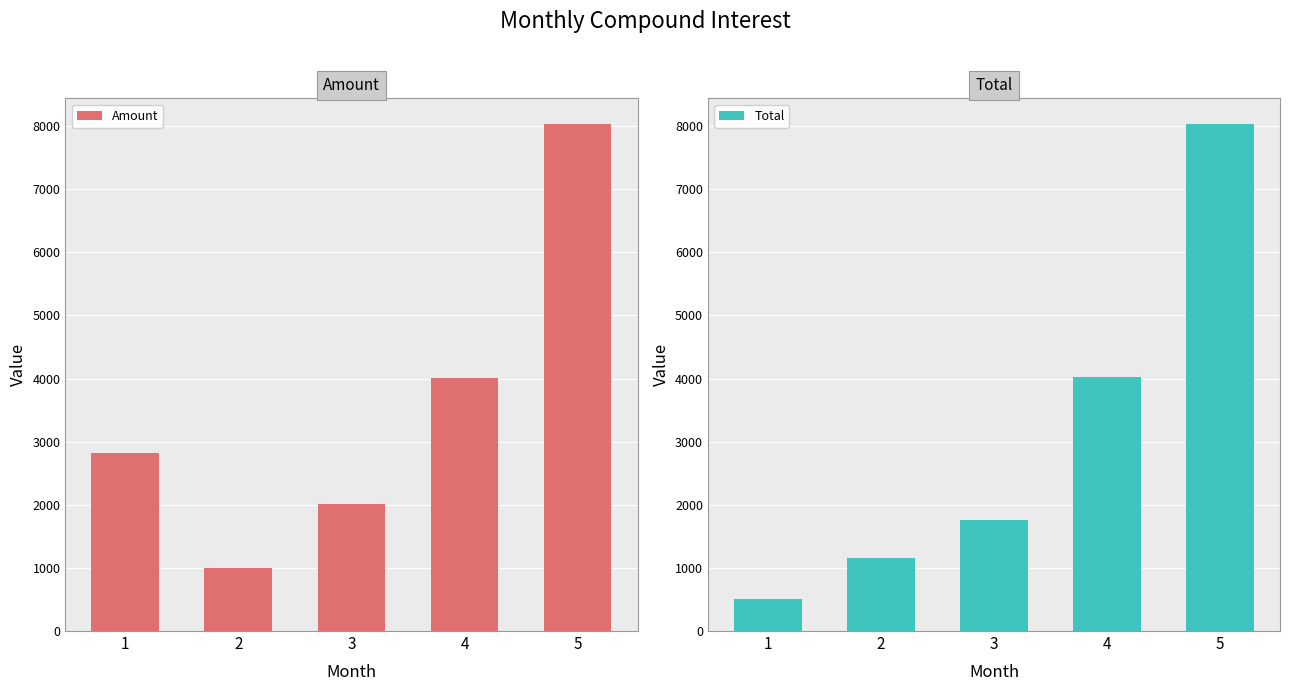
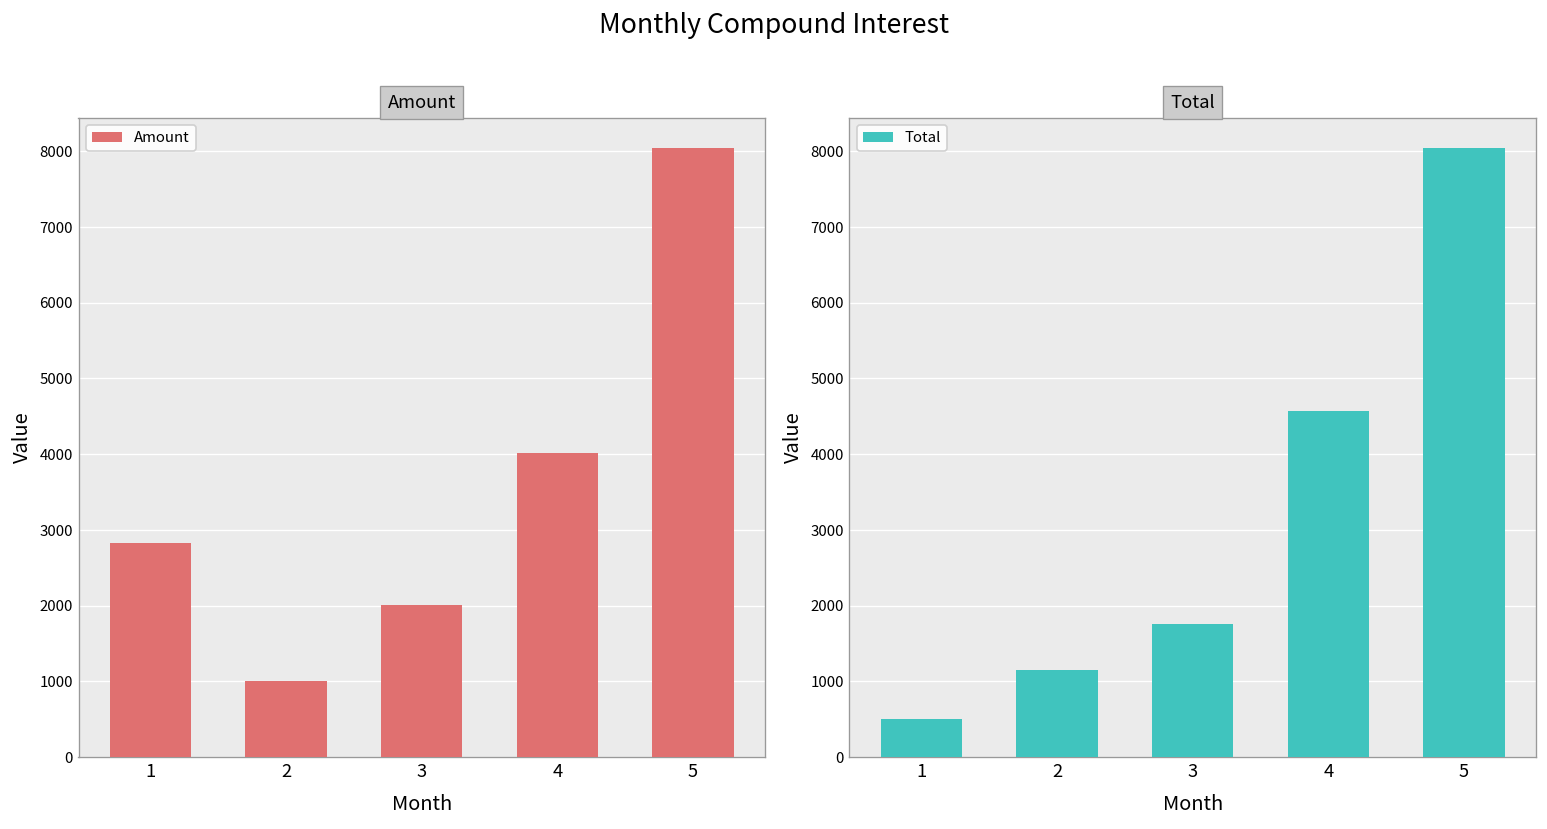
  {
    "Amount": {
      "1": 2800,
      "2": 1000,
      "3": 2000,
      "4": 4000,
      "5": 8000
    },
    "Total": {
      "1": 500,
      "2": 1200,
      "3": 1800,
-     "4": 4000,
+     "4": 4600,
      "5": 8000
    }
  }
